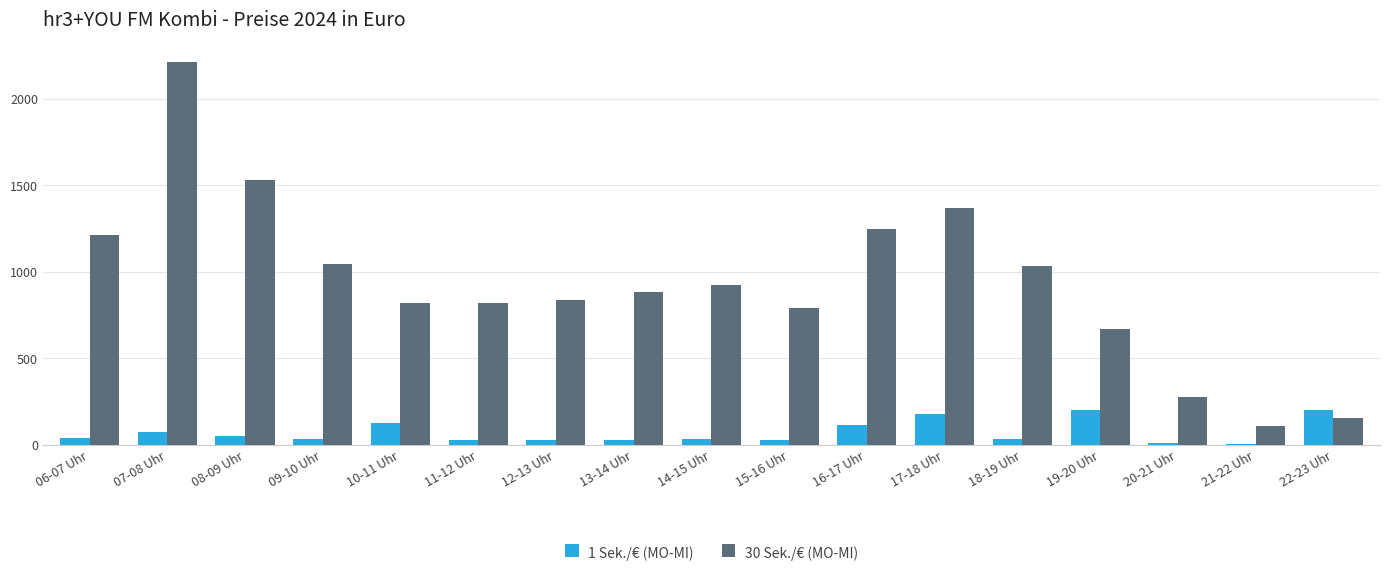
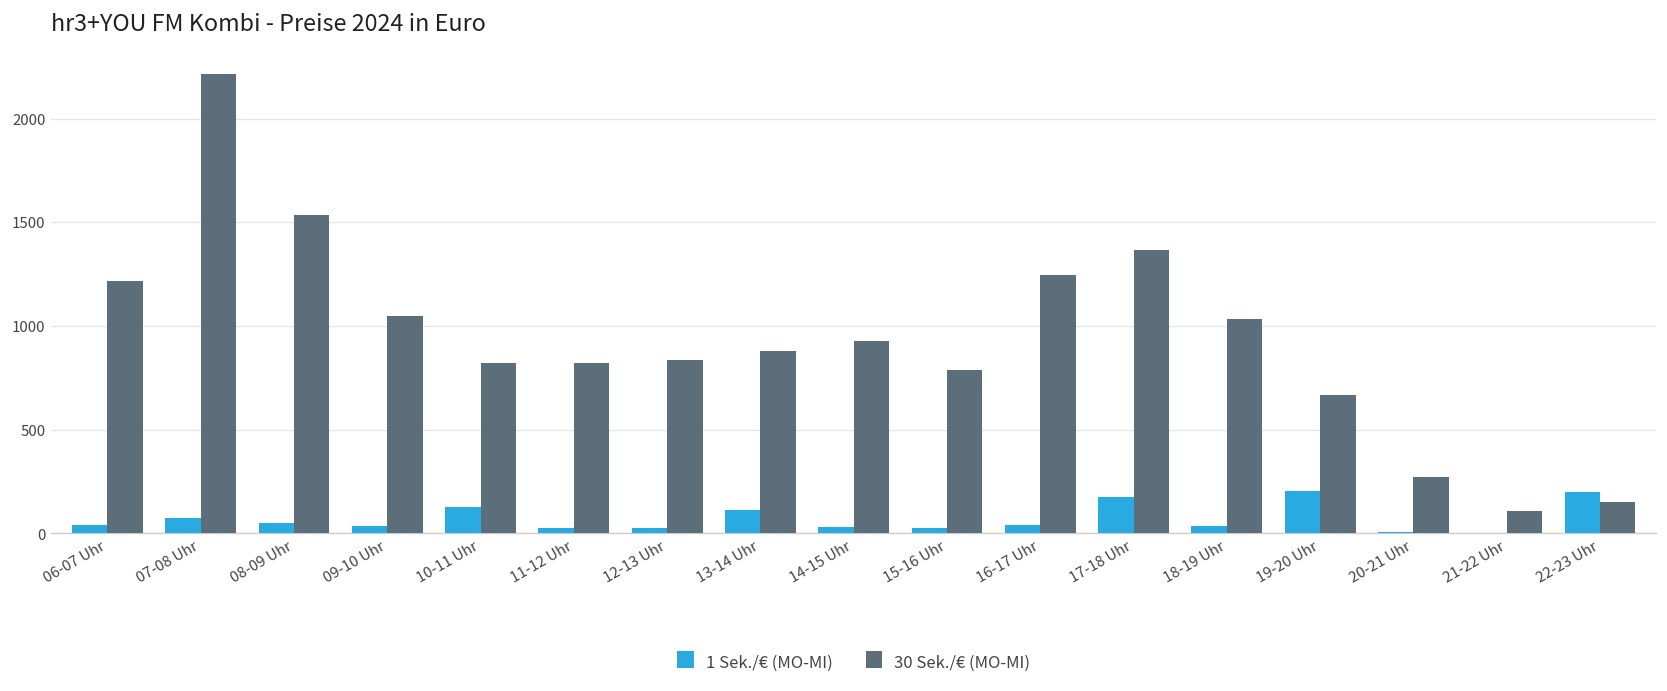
  {
    "1 Sek./€ (MO-MI)": {
      "06-07 Uhr": 40,
      "07-08 Uhr": 70,
      "08-09 Uhr": 50,
      "09-10 Uhr": 30,
      "10-11 Uhr": 130,
      "11-12 Uhr": 30,
      "12-13 Uhr": 30,
-     "13-14 Uhr": 30,
+     "13-14 Uhr": 110,
      "14-15 Uhr": 30,
      "15-16 Uhr": 30,
-     "16-17 Uhr": 120,
+     "16-17 Uhr": 40,
      "17-18 Uhr": 180,
      "18-19 Uhr": 30,
      "19-20 Uhr": 200,
      "22-23 Uhr": 200
    },
    "30 Sek./€ (MO-MI)": {
      "06-07 Uhr": 1210,
      "07-08 Uhr": 2220,
      "08-09 Uhr": 1530,
      "09-10 Uhr": 1050,
      "10-11 Uhr": 820,
      "11-12 Uhr": 820,
      "12-13 Uhr": 830,
      "13-14 Uhr": 880,
      "14-15 Uhr": 930,
      "15-16 Uhr": 790,
      "16-17 Uhr": 1240,
      "17-18 Uhr": 1370,
      "18-19 Uhr": 1030,
      "19-20 Uhr": 670,
      "20-21 Uhr": 270,
      "21-22 Uhr": 110,
      "22-23 Uhr": 150
    }
  }
